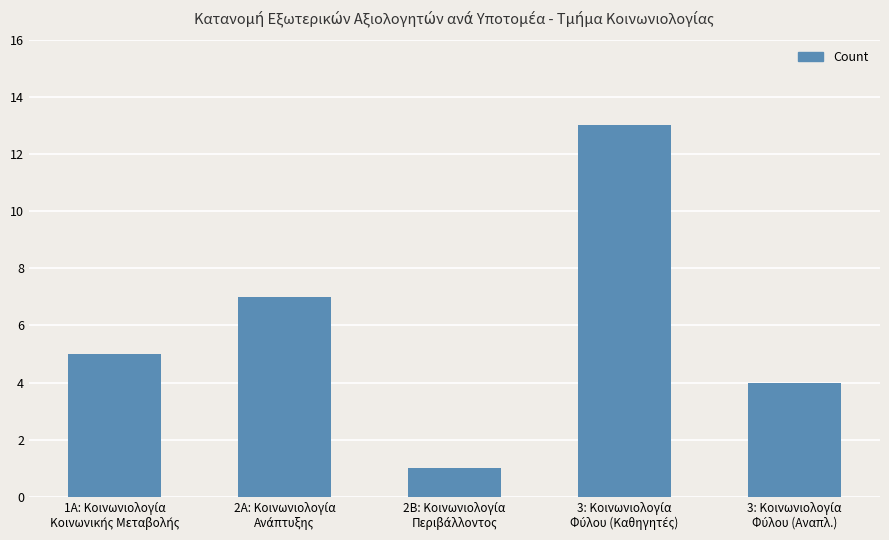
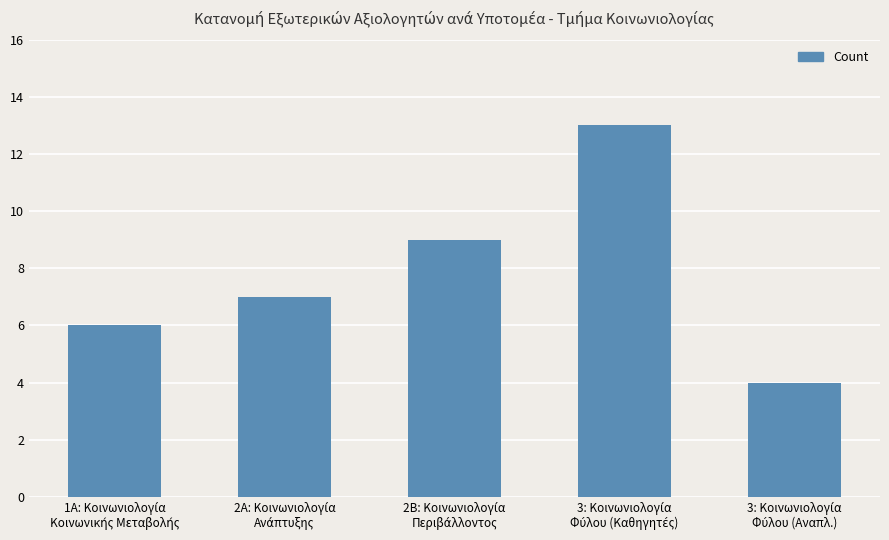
  {
-   "1A: Κοινωνιολογία Κοινωνικής Μεταβολής": 5,
+   "1A: Κοινωνιολογία Κοινωνικής Μεταβολής": 6,
    "2A: Κοινωνιολογία Ανάπτυξης": 7,
-   "2B: Κοινωνιολογία Περιβάλλοντος": 1,
+   "2B: Κοινωνιολογία Περιβάλλοντος": 9,
    "3: Κοινωνιολογία Φύλου (Καθηγητές)": 13,
    "3: Κοινωνιολογία Φύλου (Αναπλ.)": 4
  }
